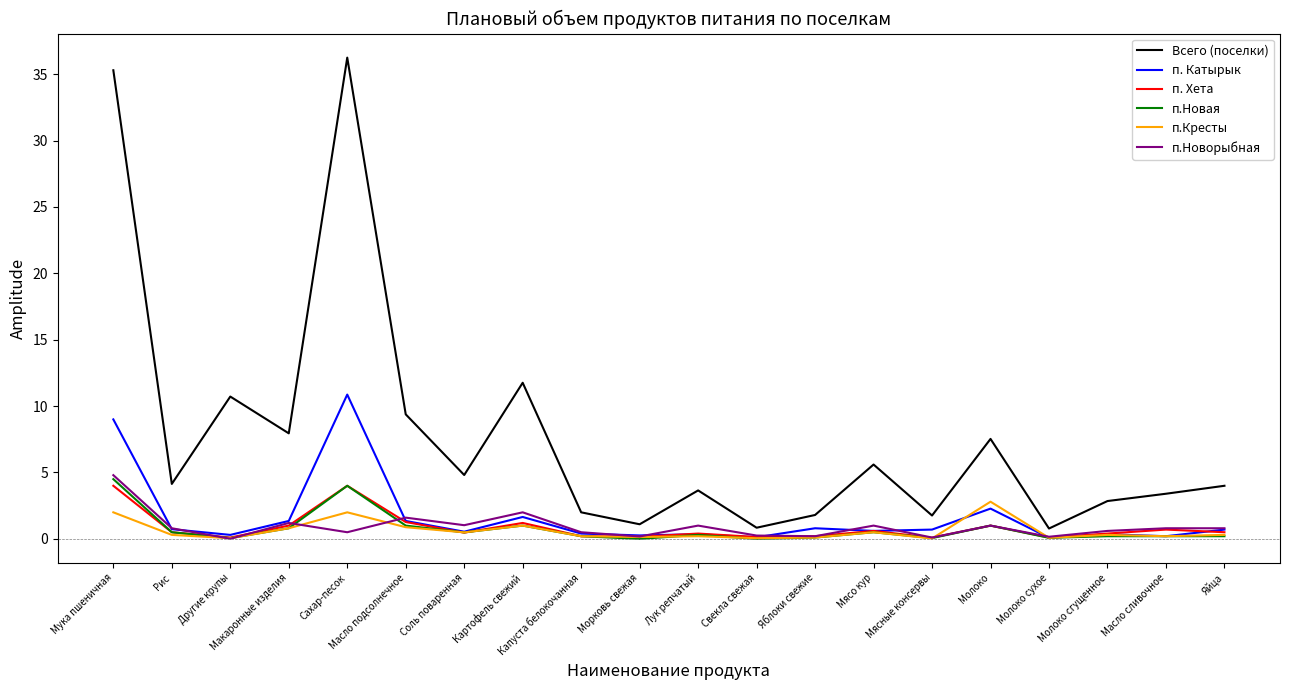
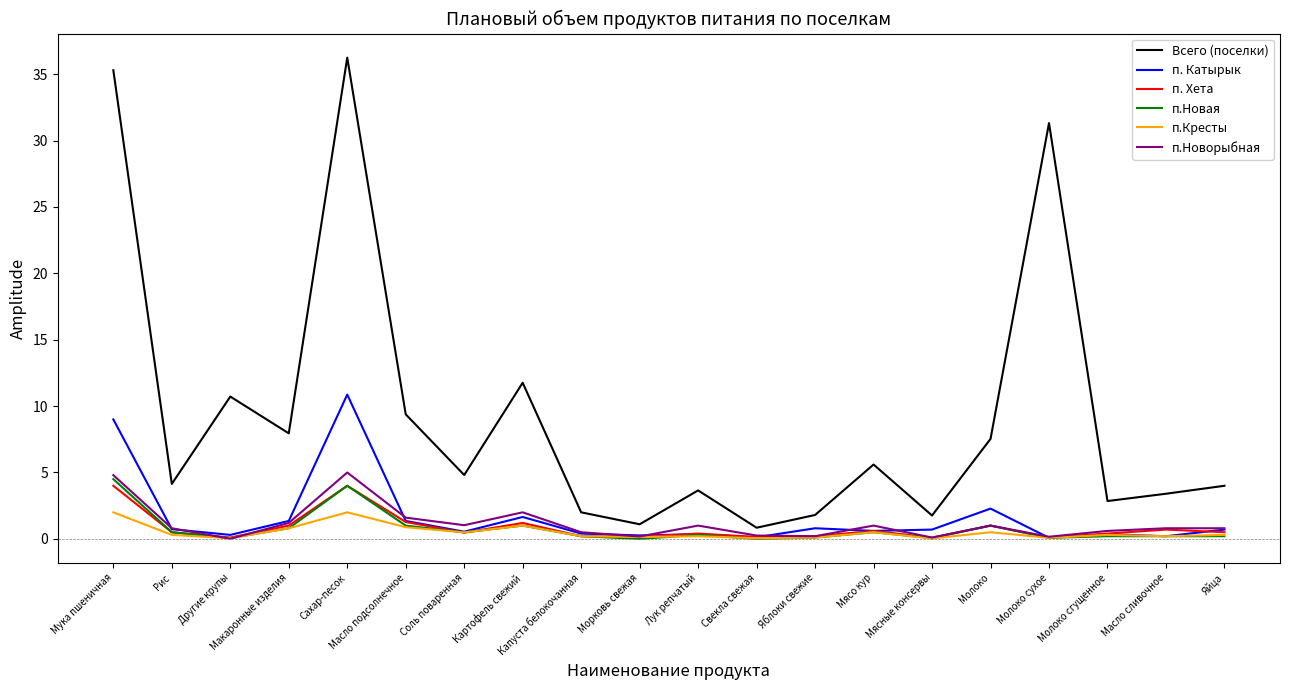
  {
    "Всего (поселки)": {
      "Мука пшеничная": 35.3,
      "Рис": 4.1,
      "Другие крупы": 10.7,
      "Макаронные изделия": 8.0,
      "Сахар-песок": 36.3,
      "Масло подсолнечное": 9.4,
      "Соль поваренная": 4.8,
      "Картофель свежий": 11.8,
      "Капуста белокочанная": 2.0,
      "Морковь свежая": 1.1,
      "Лук репчатый": 3.7,
      "Свекла свежая": 0.8,
      "Яблоки свежие": 1.8,
      "Мясо кур": 5.6,
      "Мясные консервы": 1.8,
      "Молоко": 7.5,
-     "Молоко сухое": 0.8,
+     "Молоко сухое": 31.3,
      "Молоко сгущенное": 2.9,
      "Масло сливочное": 3.4,
      "Яйца": 4.0
    },
    "п. Катырык": {
      "Мука пшеничная": 9.0,
      "Другие крупы": 0.3,
      "Сахар-песок": 10.9,
      "Картофель свежий": 1.7,
      "Яблоки свежие": 0.8,
      "Мясные консервы": 0.7,
      "Молоко": 2.3
    },
    "п. Хета": {
      "Мука пшеничная": 4.0,
      "Макаронные изделия": 1.0,
      "Картофель свежий": 1.2,
      "Яйца": 0.5
    },
    "п.Новая": {
      "Мука пшеничная": 4.5
    },
    "п.Кресты": {
      "Мука пшеничная": 2.0,
      "Рис": 0.3,
      "Сахар-песок": 2.0,
-     "Молоко": 2.8
+     "Молоко": 0.5
    },
    "п.Новорыбная": {
      "Мука пшеничная": 4.8,
-     "Сахар-песок": 0.5,
+     "Сахар-песок": 5.0,
      "Масло подсолнечное": 1.6,
      "Соль поваренная": 1.0,
      "Картофель свежий": 2.0,
      "Лук репчатый": 1.0,
      "Мясо кур": 1.0,
      "Молоко сгущенное": 0.6
    }
  }
